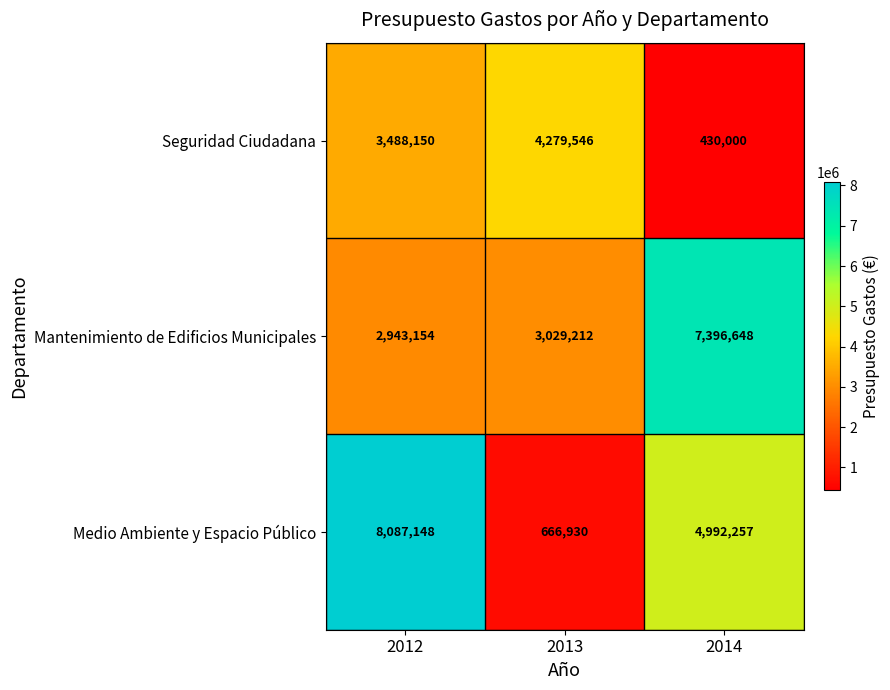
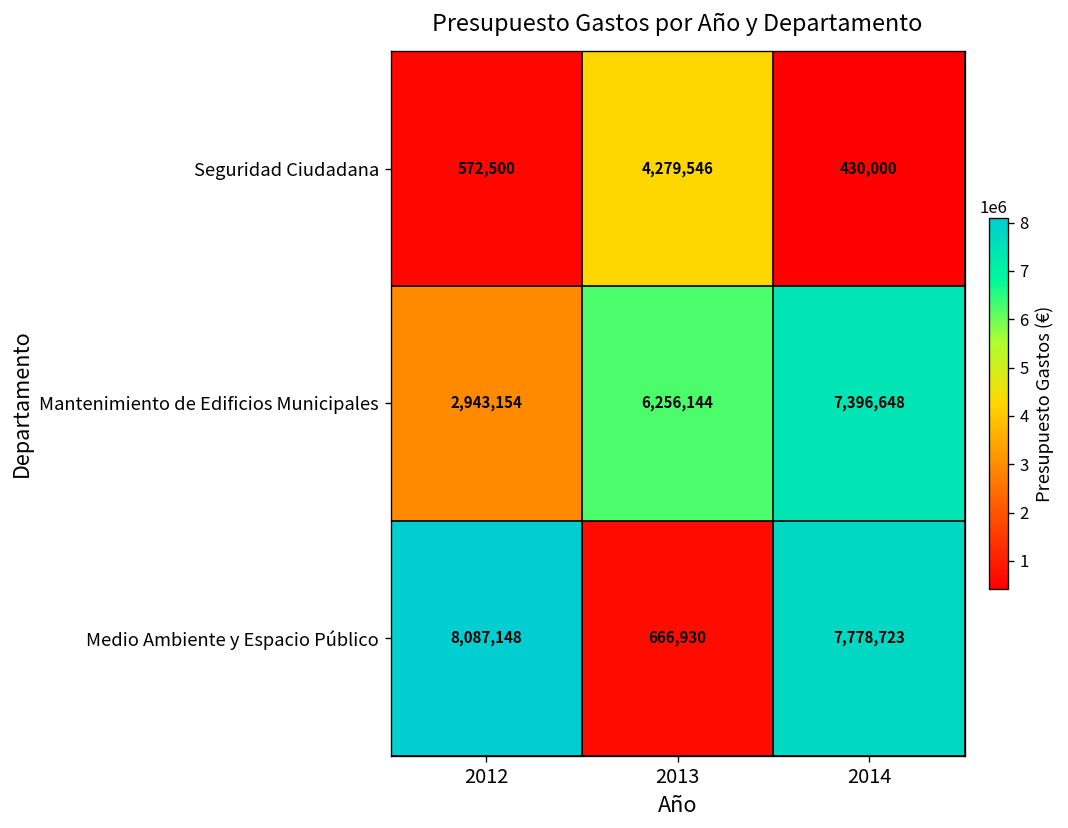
  {
    "Seguridad Ciudadana": {
-     "2012": "3,488,150",
+     "2012": "572,500",
      "2013": "4,279,546",
      "2014": "430,000"
    },
    "Mantenimiento de Edificios Municipales": {
      "2012": "2,943,154",
-     "2013": "3,029,212",
+     "2013": "6,256,144",
      "2014": "7,396,648"
    },
    "Medio Ambiente y Espacio Público": {
      "2012": "8,087,148",
      "2013": "666,930",
-     "2014": "4,992,257"
+     "2014": "7,778,723"
    }
  }
